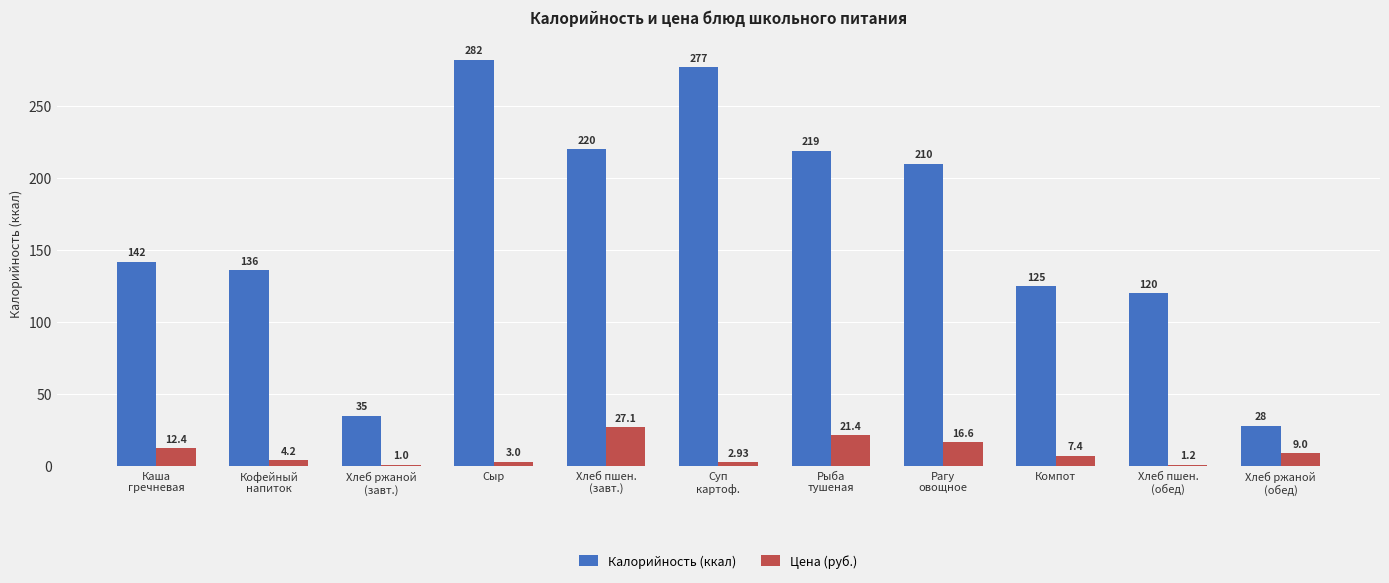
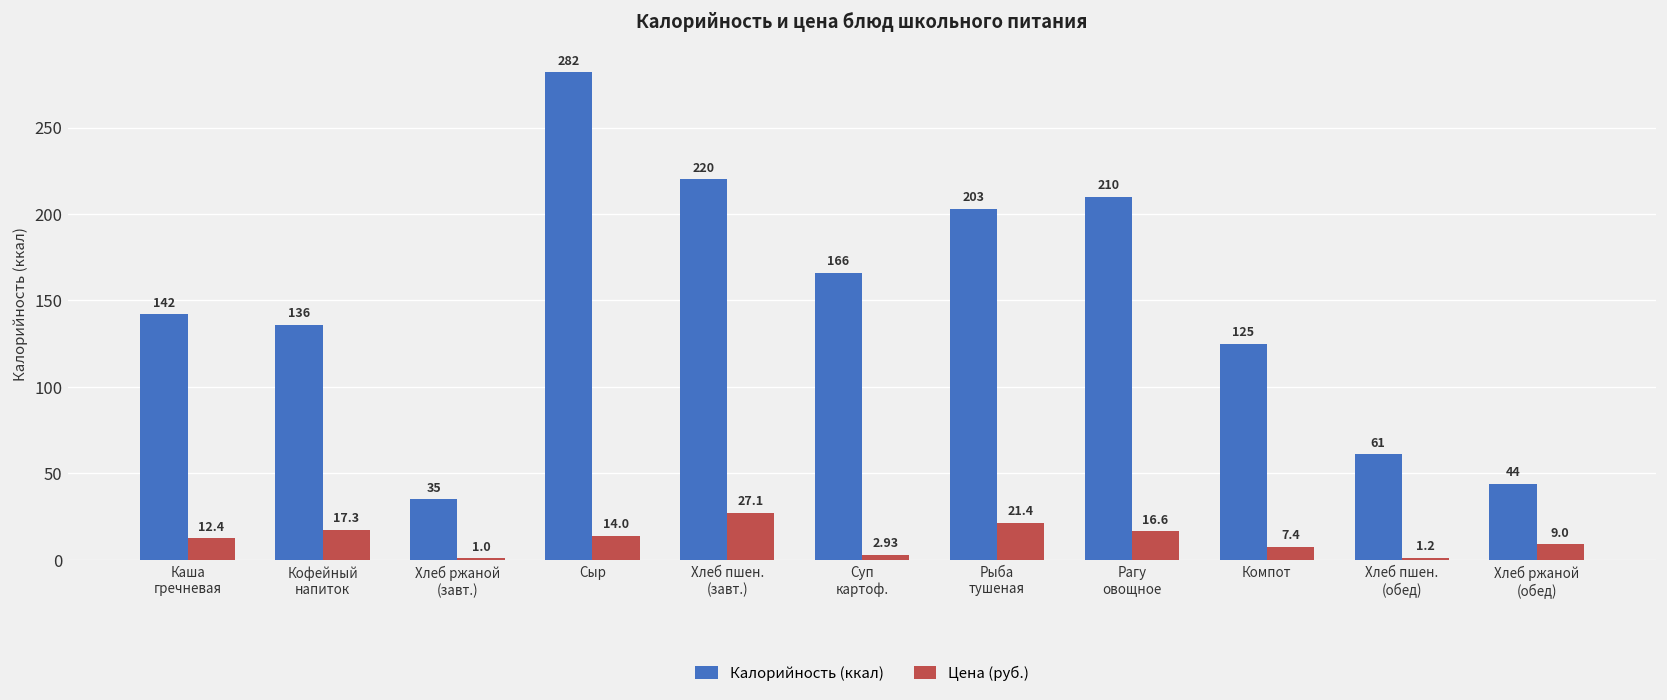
  {
    "Калорийность (ккал)": {
      "Каша гречневая": 142,
      "Кофейный напиток": 136,
      "Хлеб ржаной (завт.)": 35,
      "Сыр": 282,
      "Хлеб пшен. (завт.)": 220,
-     "Суп картоф.": 277,
-     "Рыба тушеная": 219,
+     "Суп картоф.": 166,
+     "Рыба тушеная": 203,
      "Рагу овощное": 210,
      "Компот": 125,
-     "Хлеб пшен. (обед)": 120,
-     "Хлеб ржаной (обед)": 28
+     "Хлеб пшен. (обед)": 61,
+     "Хлеб ржаной (обед)": 44
    },
    "Цена (руб.)": {
      "Каша гречневая": 12.4,
-     "Кофейный напиток": 4.2,
+     "Кофейный напиток": 17.3,
      "Хлеб ржаной (завт.)": 1.0,
-     "Сыр": 3.0,
+     "Сыр": 14.0,
      "Хлеб пшен. (завт.)": 27.1,
      "Суп картоф.": 2.93,
      "Рыба тушеная": 21.4,
      "Рагу овощное": 16.6,
      "Компот": 7.4,
      "Хлеб пшен. (обед)": 1.2,
      "Хлеб ржаной (обед)": 9.0
    }
  }
